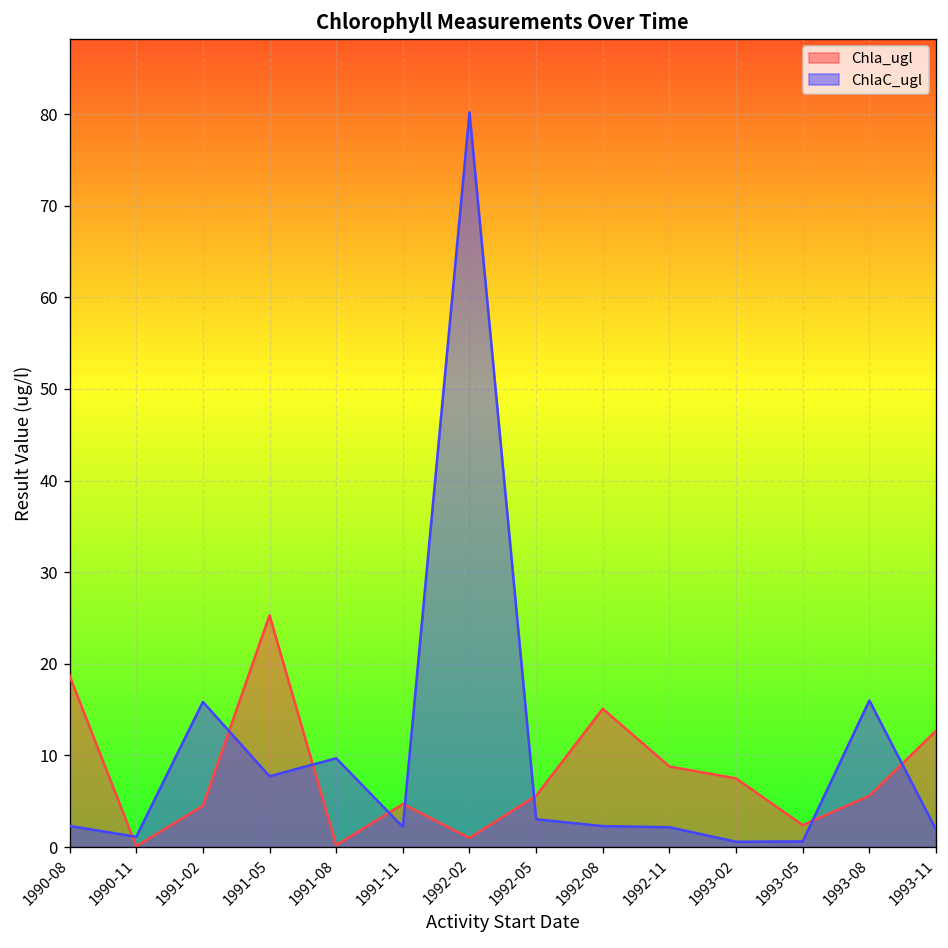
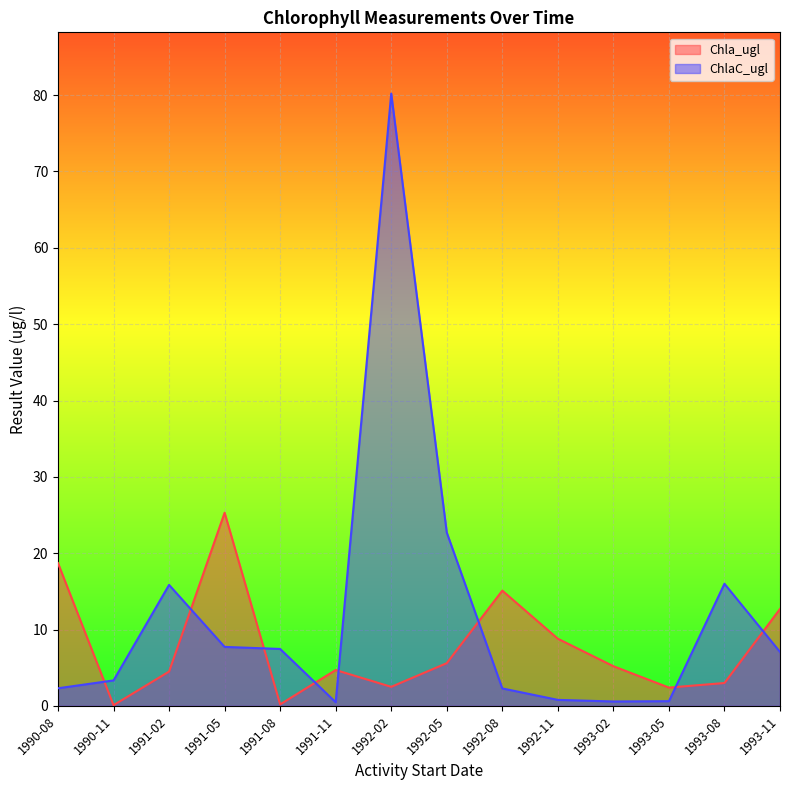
  {
    "Chla_ugl": {
      "1990-08": 19,
      "1990-11": 0,
      "1991-02": 5,
      "1991-05": 25,
      "1991-08": 0,
      "1991-11": 5,
-     "1992-02": 1,
+     "1992-02": 3,
      "1992-05": 6,
      "1992-08": 15,
      "1992-11": 9,
-     "1993-02": 8,
+     "1993-02": 5,
      "1993-05": 2,
-     "1993-08": 6,
+     "1993-08": 3,
      "1993-11": 13
    },
    "ChlaC_ugl": {
      "1990-08": 2,
-     "1990-11": 1,
+     "1990-11": 3,
      "1991-02": 16,
      "1991-05": 8,
-     "1991-08": 10,
-     "1991-11": 2,
+     "1991-08": 7,
+     "1991-11": 0,
      "1992-02": 80,
-     "1992-05": 3,
+     "1992-05": 23,
      "1992-08": 2,
-     "1992-11": 2,
+     "1992-11": 1,
      "1993-02": 1,
      "1993-05": 1,
      "1993-08": 16,
-     "1993-11": 2
+     "1993-11": 7
    }
  }
